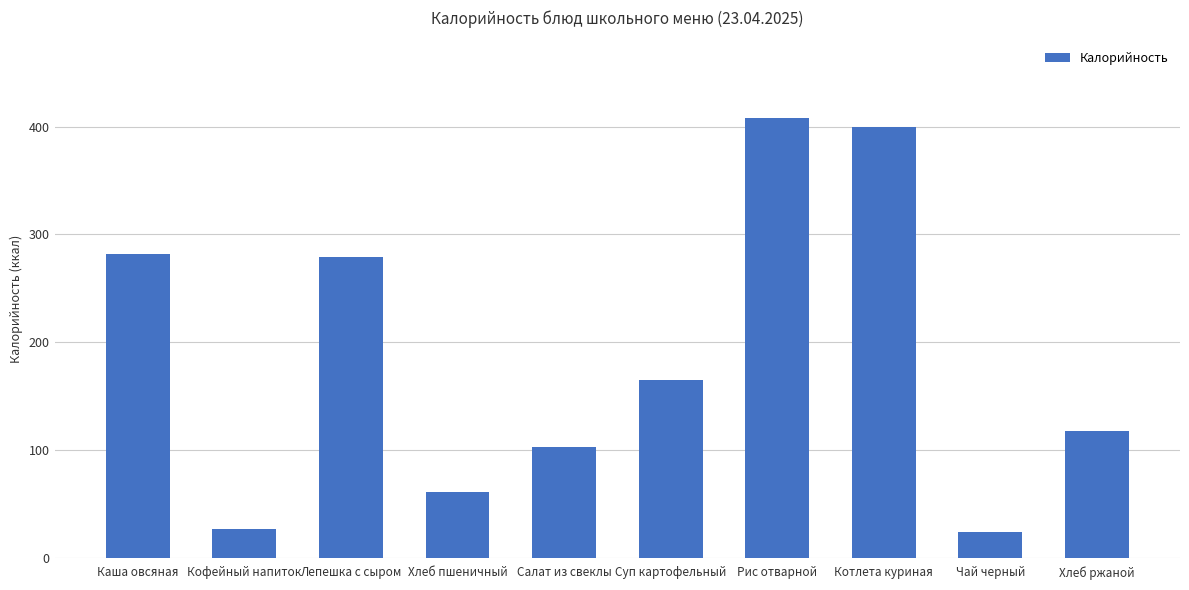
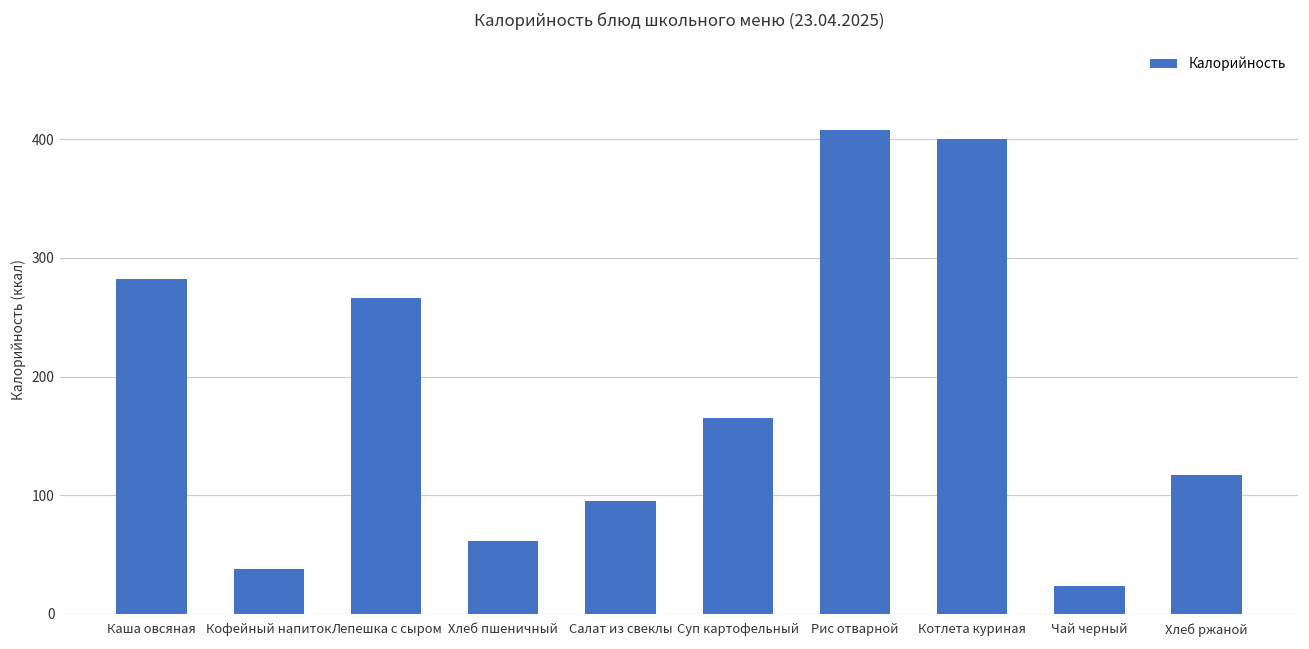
  {
    "Каша овсяная": 282,
-   "Кофейный напиток": 27,
-   "Лепешка с сыром": 279,
+   "Кофейный напиток": 38,
+   "Лепешка с сыром": 266,
    "Хлеб пшеничный": 61,
-   "Салат из свеклы": 103,
+   "Салат из свеклы": 95,
    "Суп картофельный": 165,
    "Рис отварной": 408,
    "Котлета куриная": 400,
    "Чай черный": 24,
    "Хлеб ржаной": 117
  }
